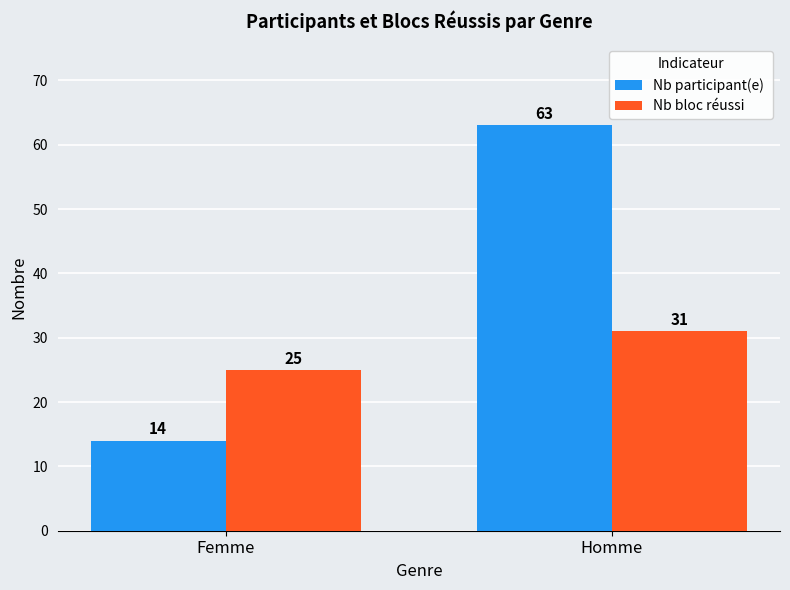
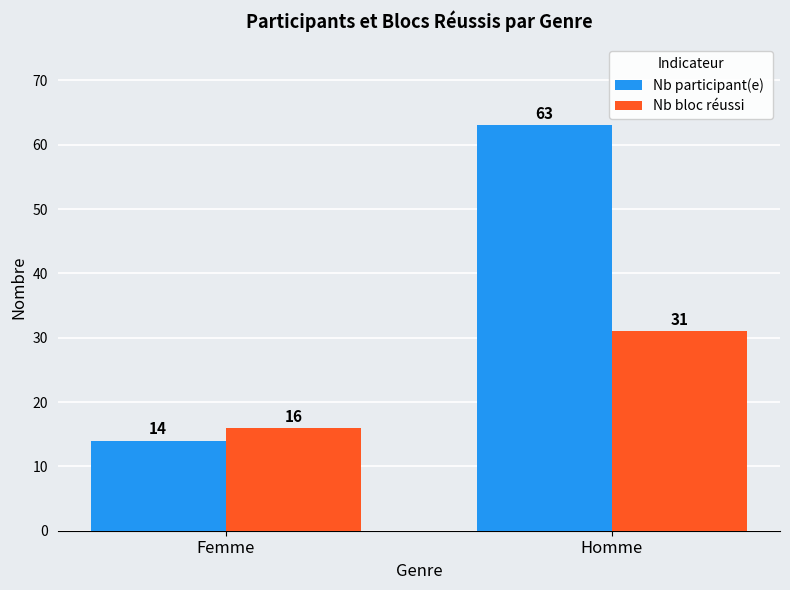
  {
    "Nb participant(e)": {
      "Femme": 14,
      "Homme": 63
    },
    "Nb bloc réussi": {
-     "Femme": 25,
+     "Femme": 16,
      "Homme": 31
    }
  }
